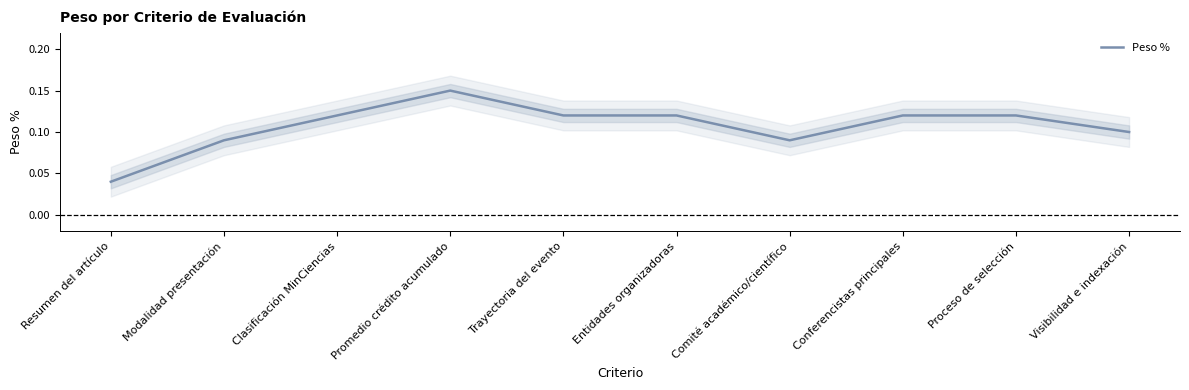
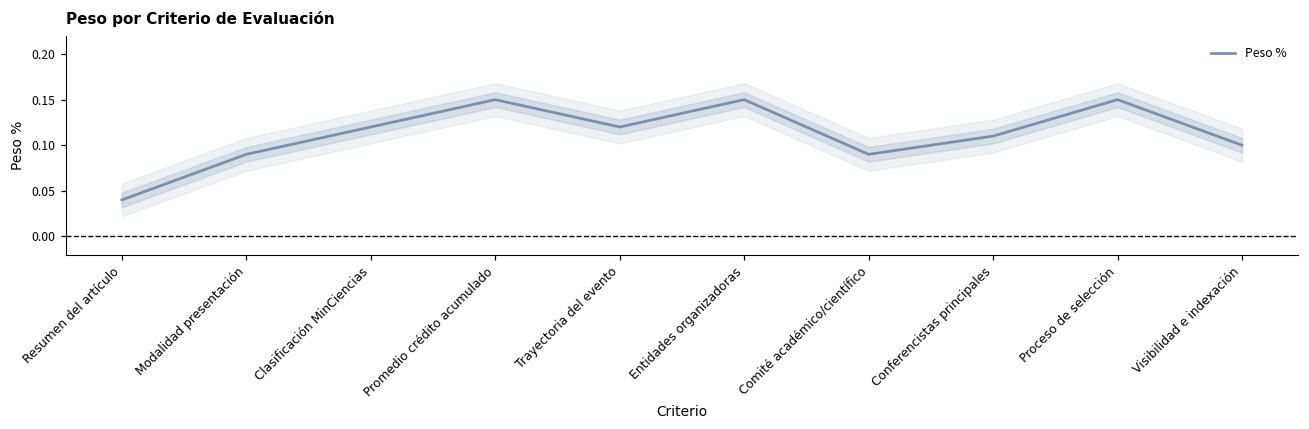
  {
    "Peso %": {
      "Resumen del artículo": 0.04,
      "Modalidad presentación": 0.09,
      "Clasificación MinCiencias": 0.12,
      "Promedio crédito acumulado": 0.15,
      "Trayectoria del evento": 0.12,
-     "Entidades organizadoras": 0.12,
+     "Entidades organizadoras": 0.15,
      "Comité académico/científico": 0.09,
-     "Conferencistas principales": 0.12,
-     "Proceso de selección": 0.12,
+     "Conferencistas principales": 0.11,
+     "Proceso de selección": 0.15,
      "Visibilidad e indexación": 0.10
    }
  }
